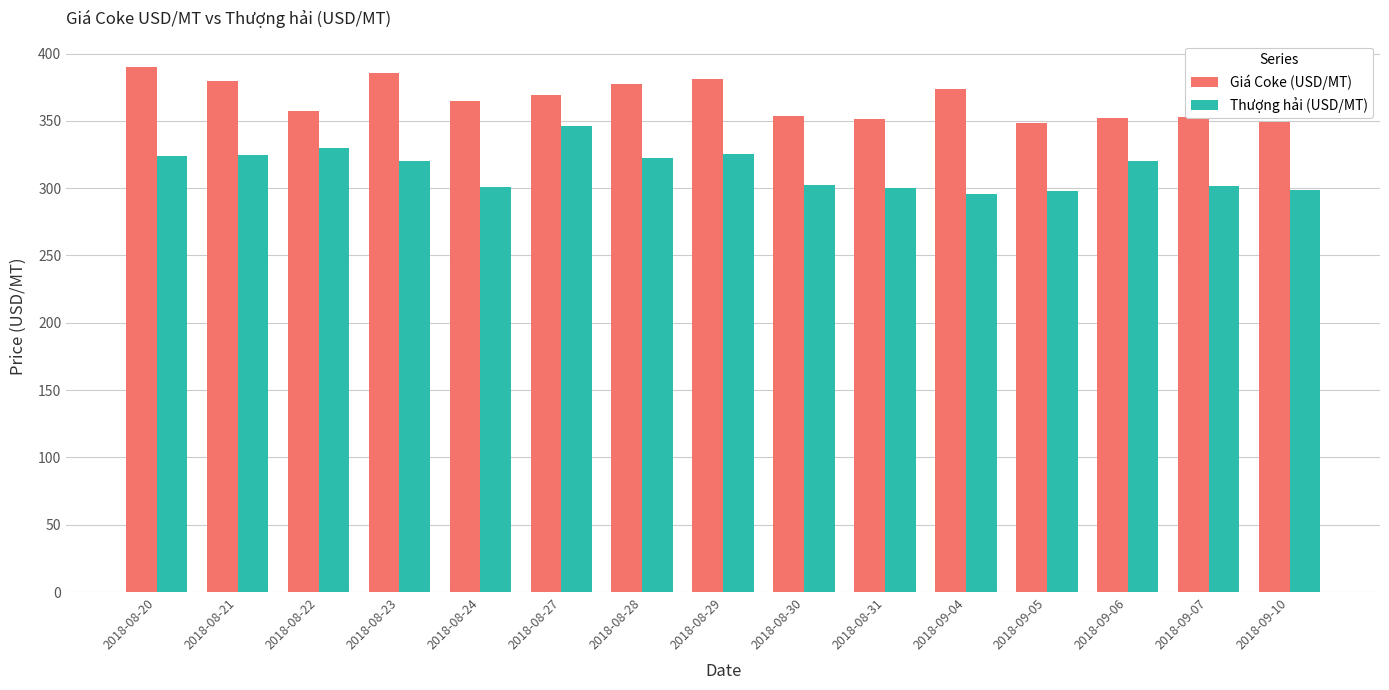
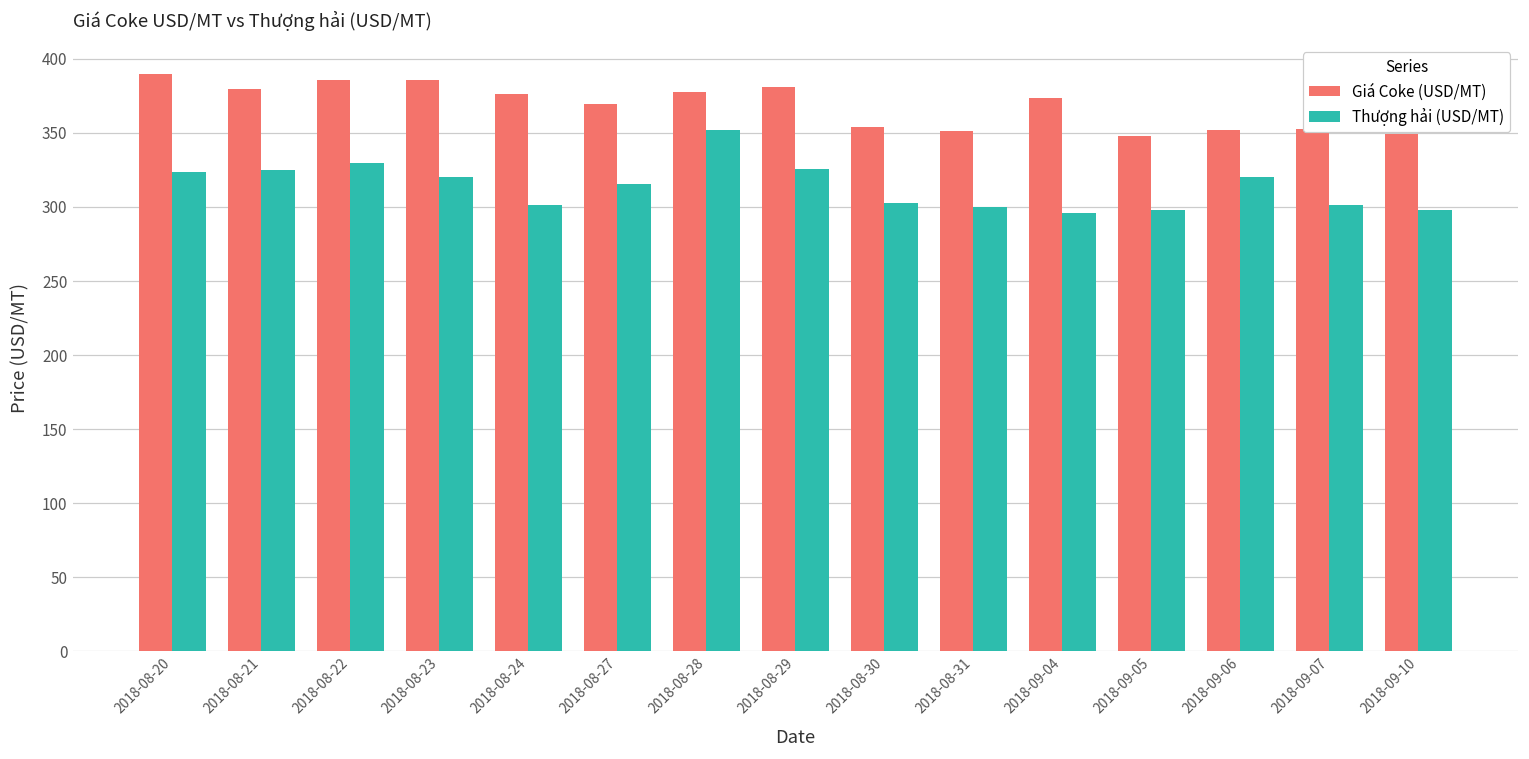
  {
    "Giá Coke (USD/MT)": {
      "2018-08-20": 390,
      "2018-08-21": 380,
-     "2018-08-22": 358,
+     "2018-08-22": 386,
      "2018-08-23": 386,
-     "2018-08-24": 365,
+     "2018-08-24": 376,
      "2018-08-27": 369,
      "2018-08-28": 377,
      "2018-08-29": 381,
      "2018-08-30": 354,
      "2018-08-31": 351,
      "2018-09-04": 373,
      "2018-09-05": 348,
      "2018-09-06": 352,
      "2018-09-10": 349
    },
    "Thượng hải (USD/MT)": {
      "2018-08-20": 324,
      "2018-08-21": 325,
      "2018-08-22": 330,
      "2018-08-23": 320,
      "2018-08-24": 301,
-     "2018-08-27": 346,
-     "2018-08-28": 323,
+     "2018-08-27": 316,
+     "2018-08-28": 352,
      "2018-08-29": 326,
      "2018-08-30": 302,
      "2018-08-31": 300,
      "2018-09-04": 296,
      "2018-09-05": 298,
      "2018-09-06": 320,
      "2018-09-07": 301,
      "2018-09-10": 298
    }
  }
